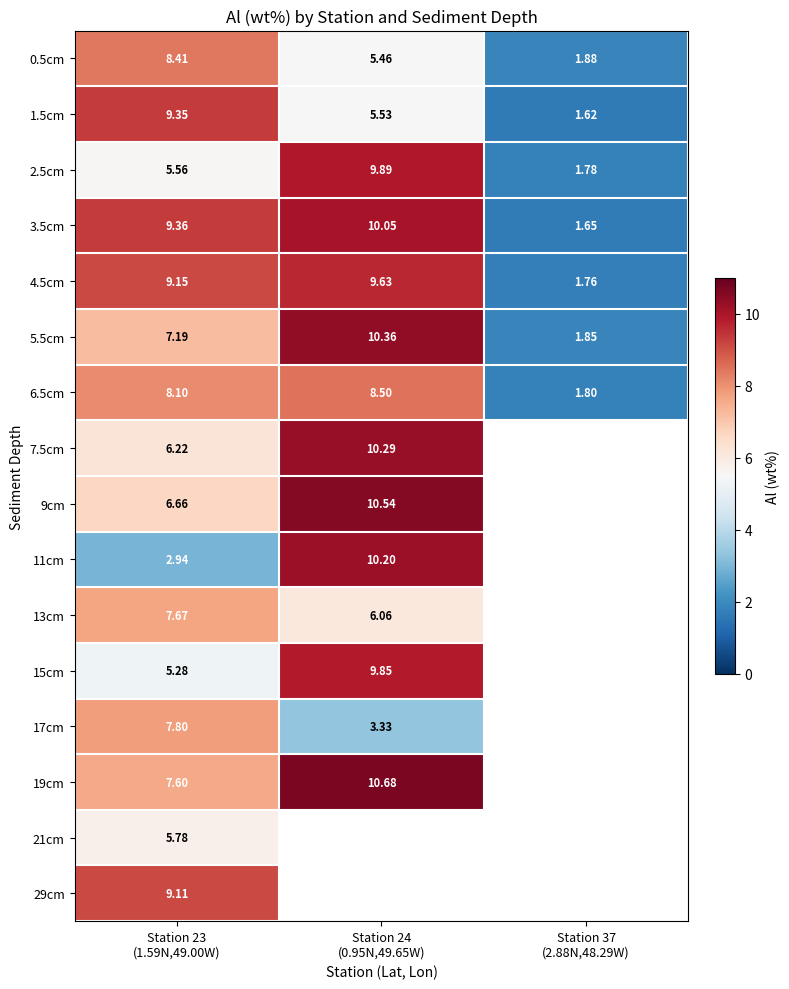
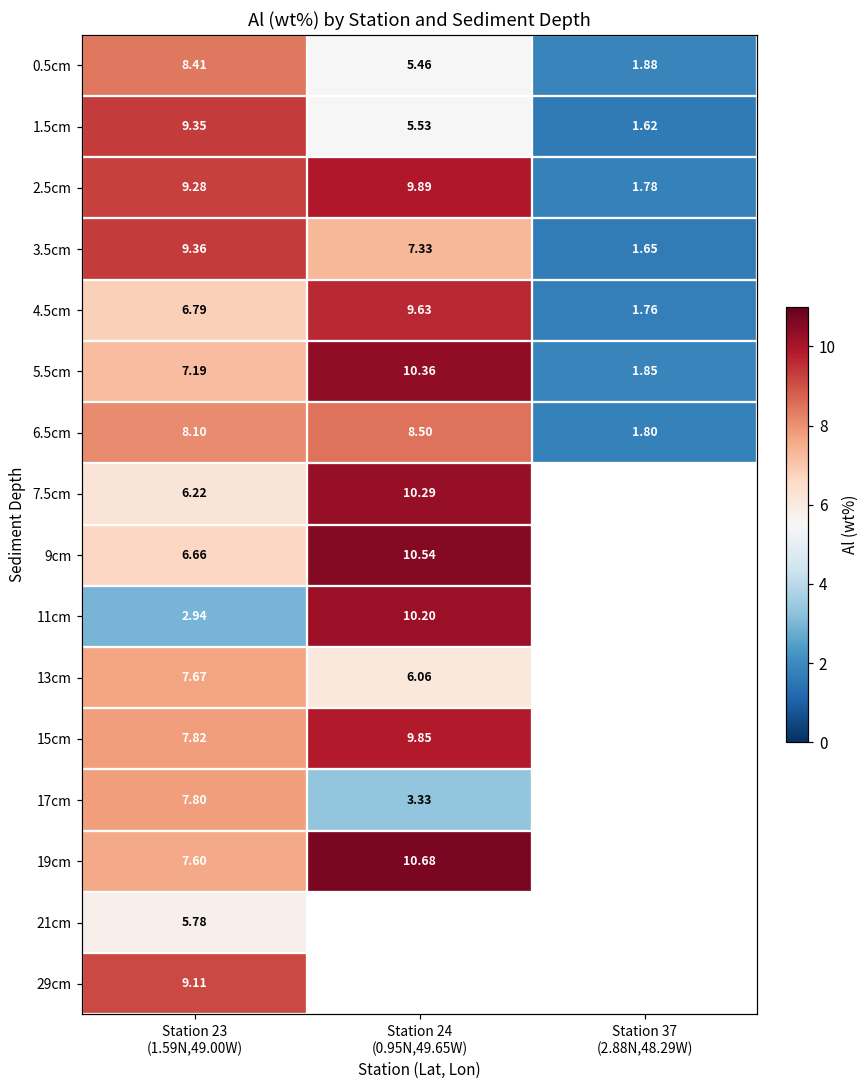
  {
    "0.5cm": {
      "Station 23 (1.59N,49.00W)": 8.41,
      "Station 24 (0.95N,49.65W)": 5.46,
      "Station 37 (2.88N,48.29W)": 1.88
    },
    "1.5cm": {
      "Station 23 (1.59N,49.00W)": 9.35,
      "Station 24 (0.95N,49.65W)": 5.53,
      "Station 37 (2.88N,48.29W)": 1.62
    },
    "2.5cm": {
-     "Station 23 (1.59N,49.00W)": 5.56,
+     "Station 23 (1.59N,49.00W)": 9.28,
      "Station 24 (0.95N,49.65W)": 9.89,
      "Station 37 (2.88N,48.29W)": 1.78
    },
    "3.5cm": {
      "Station 23 (1.59N,49.00W)": 9.36,
-     "Station 24 (0.95N,49.65W)": 10.05,
+     "Station 24 (0.95N,49.65W)": 7.33,
      "Station 37 (2.88N,48.29W)": 1.65
    },
    "4.5cm": {
-     "Station 23 (1.59N,49.00W)": 9.15,
+     "Station 23 (1.59N,49.00W)": 6.79,
      "Station 24 (0.95N,49.65W)": 9.63,
      "Station 37 (2.88N,48.29W)": 1.76
    },
    "5.5cm": {
      "Station 23 (1.59N,49.00W)": 7.19,
      "Station 24 (0.95N,49.65W)": 10.36,
      "Station 37 (2.88N,48.29W)": 1.85
    },
    "6.5cm": {
      "Station 23 (1.59N,49.00W)": 8.10,
      "Station 24 (0.95N,49.65W)": 8.50,
      "Station 37 (2.88N,48.29W)": 1.80
    },
    "7.5cm": {
      "Station 23 (1.59N,49.00W)": 6.22,
      "Station 24 (0.95N,49.65W)": 10.29
    },
    "9cm": {
      "Station 23 (1.59N,49.00W)": 6.66,
      "Station 24 (0.95N,49.65W)": 10.54
    },
    "11cm": {
      "Station 23 (1.59N,49.00W)": 2.94,
      "Station 24 (0.95N,49.65W)": 10.20
    },
    "13cm": {
      "Station 23 (1.59N,49.00W)": 7.67,
      "Station 24 (0.95N,49.65W)": 6.06
    },
    "15cm": {
-     "Station 23 (1.59N,49.00W)": 5.28,
+     "Station 23 (1.59N,49.00W)": 7.82,
      "Station 24 (0.95N,49.65W)": 9.85
    },
    "17cm": {
      "Station 23 (1.59N,49.00W)": 7.80,
      "Station 24 (0.95N,49.65W)": 3.33
    },
    "19cm": {
      "Station 23 (1.59N,49.00W)": 7.60,
      "Station 24 (0.95N,49.65W)": 10.68
    },
    "21cm": {
      "Station 23 (1.59N,49.00W)": 5.78
    },
    "29cm": {
      "Station 23 (1.59N,49.00W)": 9.11
    }
  }
